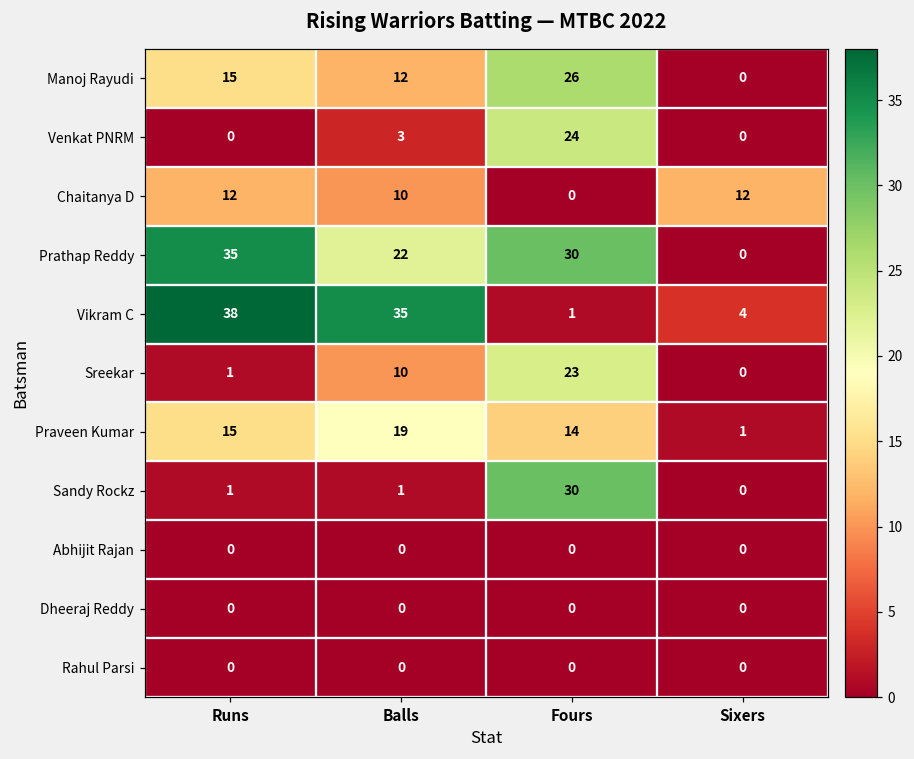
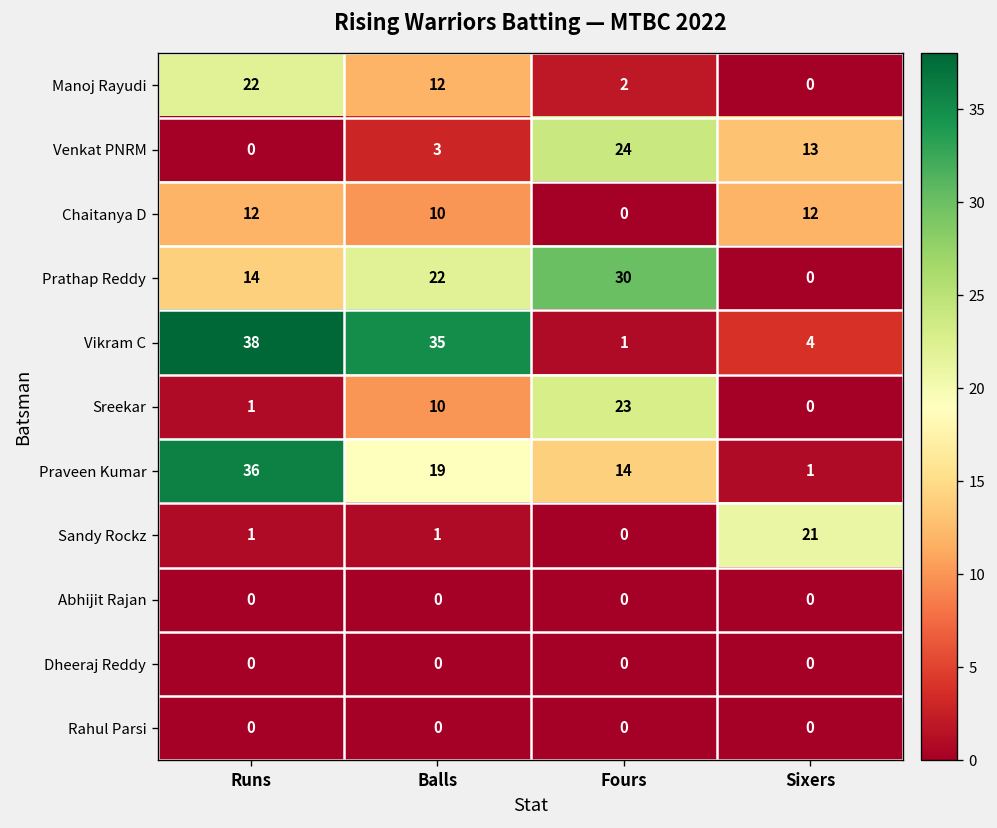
  {
    "Manoj Rayudi": {
-     "Runs": 15,
+     "Runs": 22,
      "Balls": 12,
-     "Fours": 26,
+     "Fours": 2,
      "Sixers": 0
    },
    "Venkat PNRM": {
      "Runs": 0,
      "Balls": 3,
      "Fours": 24,
-     "Sixers": 0
+     "Sixers": 13
    },
    "Chaitanya D": {
      "Runs": 12,
      "Balls": 10,
      "Fours": 0,
      "Sixers": 12
    },
    "Prathap Reddy": {
-     "Runs": 35,
+     "Runs": 14,
      "Balls": 22,
      "Fours": 30,
      "Sixers": 0
    },
    "Vikram C": {
      "Runs": 38,
      "Balls": 35,
      "Fours": 1,
      "Sixers": 4
    },
    "Sreekar": {
      "Runs": 1,
      "Balls": 10,
      "Fours": 23,
      "Sixers": 0
    },
    "Praveen Kumar": {
-     "Runs": 15,
+     "Runs": 36,
      "Balls": 19,
      "Fours": 14,
      "Sixers": 1
    },
    "Sandy Rockz": {
      "Runs": 1,
      "Balls": 1,
-     "Fours": 30,
-     "Sixers": 0
+     "Fours": 0,
+     "Sixers": 21
    },
    "Abhijit Rajan": {
      "Runs": 0,
      "Balls": 0,
      "Fours": 0,
      "Sixers": 0
    },
    "Dheeraj Reddy": {
      "Runs": 0,
      "Balls": 0,
      "Fours": 0,
      "Sixers": 0
    },
    "Rahul Parsi": {
      "Runs": 0,
      "Balls": 0,
      "Fours": 0,
      "Sixers": 0
    }
  }
